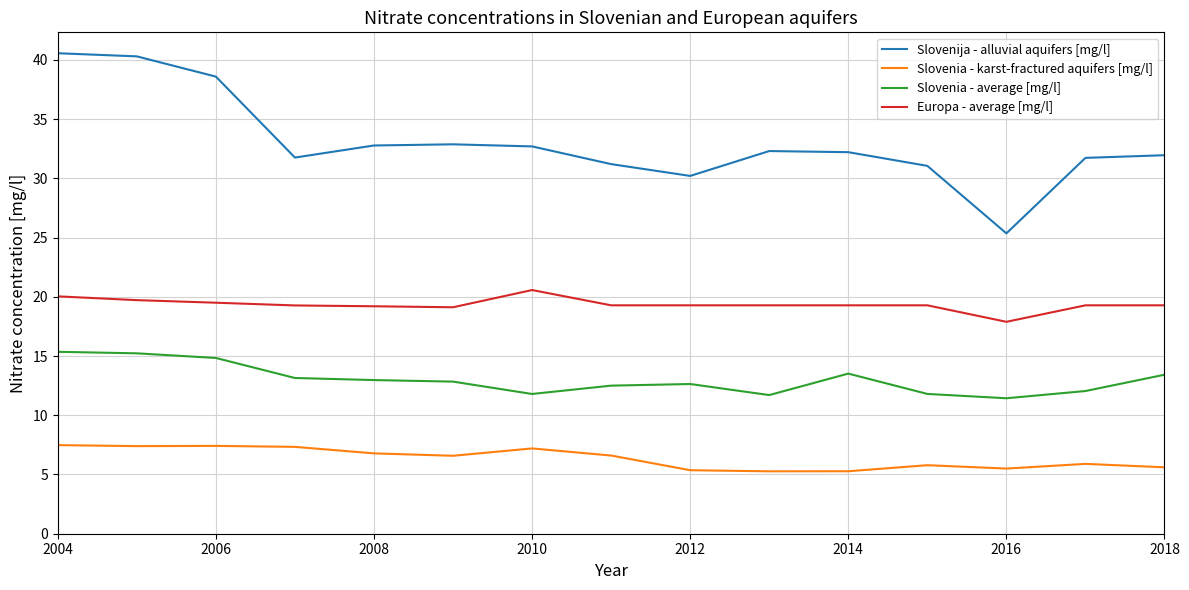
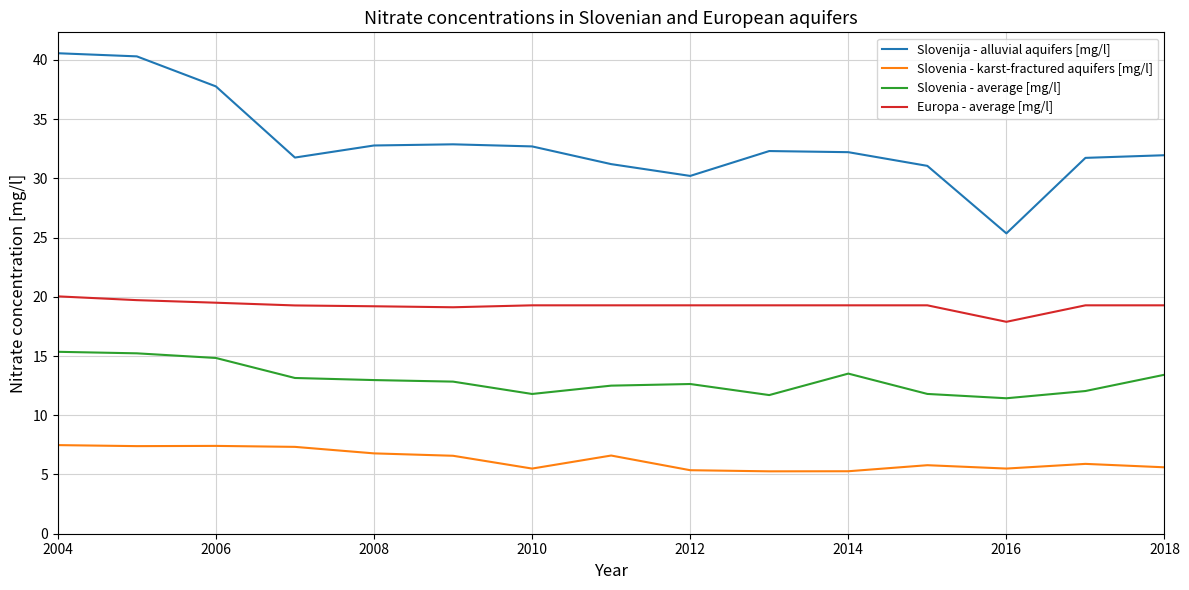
  {
    "Slovenija - alluvial aquifers [mg/l]": {
      "2004": 40.6,
-     "2006": 38.6,
+     "2006": 37.8,
      "2008": 32.8,
      "2010": 32.7,
      "2012": 30.2,
      "2014": 32.2,
      "2016": 25.4,
      "2018": 32.0
    },
    "Slovenia - karst-fractured aquifers [mg/l]": {
      "2004": 7.5,
      "2006": 7.4,
      "2008": 6.8,
-     "2010": 7.2,
+     "2010": 5.5,
      "2012": 5.4,
      "2014": 5.3,
      "2016": 5.5,
      "2018": 5.6
    },
    "Slovenia - average [mg/l]": {
      "2004": 15.4,
      "2006": 14.8,
      "2008": 13.0,
      "2010": 11.8,
      "2012": 12.6,
      "2014": 13.5,
      "2016": 11.4,
      "2018": 13.4
    },
    "Europa - average [mg/l]": {
      "2004": 20.0,
      "2006": 19.5,
      "2008": 19.2,
-     "2010": 20.6,
+     "2010": 19.3,
      "2012": 19.3,
      "2014": 19.3,
      "2016": 17.9,
      "2018": 19.3
    }
  }
